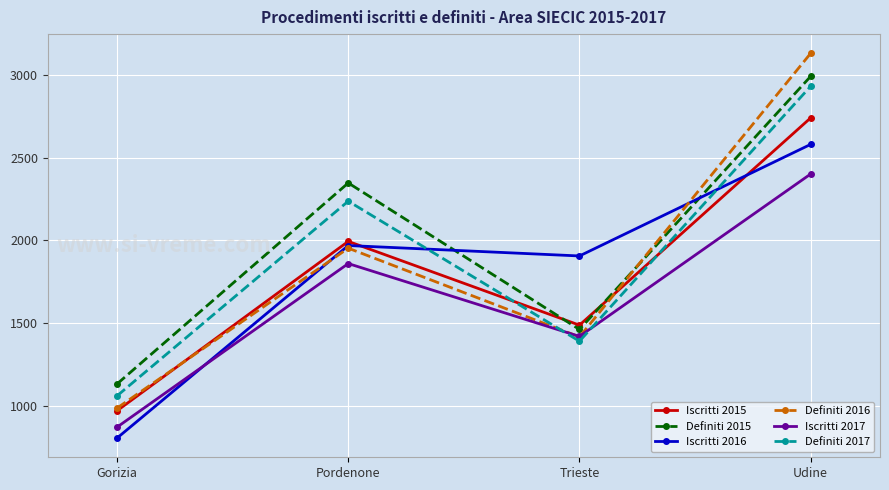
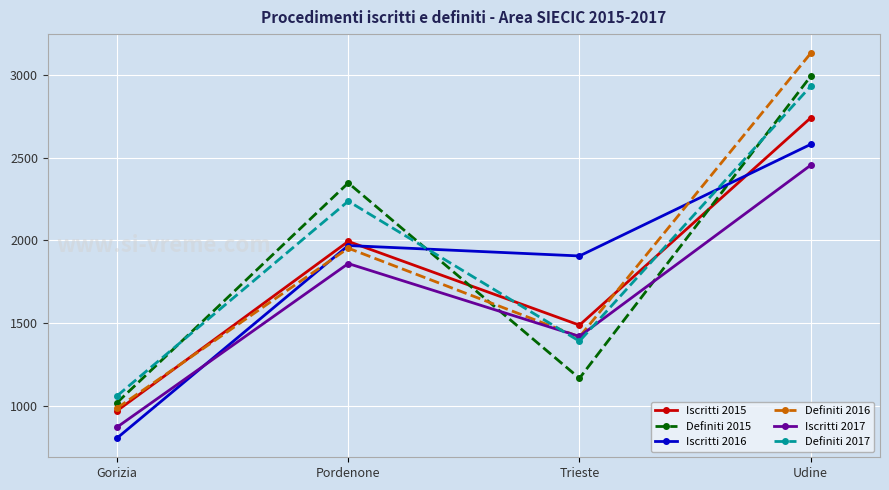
  {
    "Iscritti 2015": {
      "Gorizia": 970,
      "Pordenone": 1990,
      "Trieste": 1490,
      "Udine": 2740
    },
    "Definiti 2015": {
-     "Gorizia": 1130,
+     "Gorizia": 1020,
      "Pordenone": 2350,
-     "Trieste": 1460,
+     "Trieste": 1170,
      "Udine": 2990
    },
    "Iscritti 2016": {
      "Gorizia": 810,
      "Pordenone": 1970,
      "Trieste": 1910,
      "Udine": 2580
    },
    "Definiti 2016": {
      "Gorizia": 990,
      "Pordenone": 1950,
      "Udine": 3130
    },
    "Iscritti 2017": {
      "Gorizia": 870,
      "Pordenone": 1860,
-     "Udine": 2400
+     "Udine": 2450
    },
    "Definiti 2017": {
      "Gorizia": 1060,
      "Pordenone": 2240,
      "Trieste": 1390,
      "Udine": 2930
    }
  }
